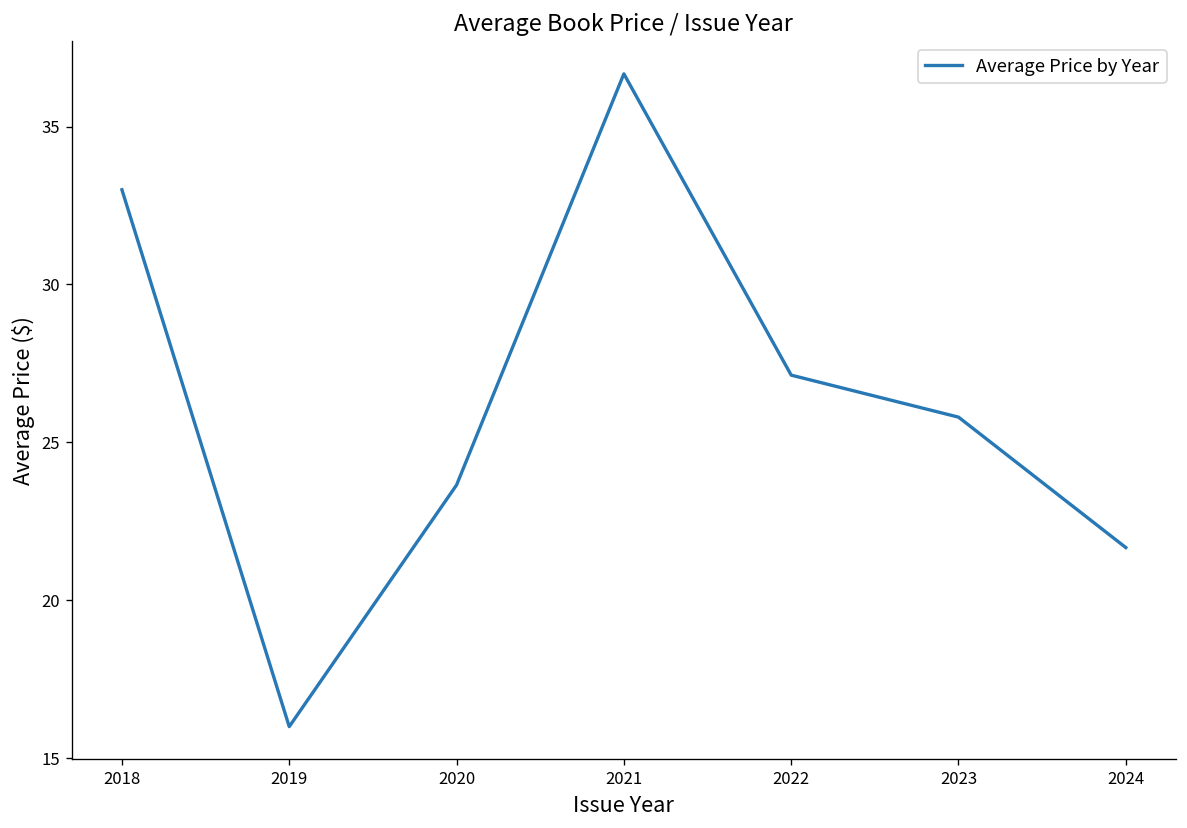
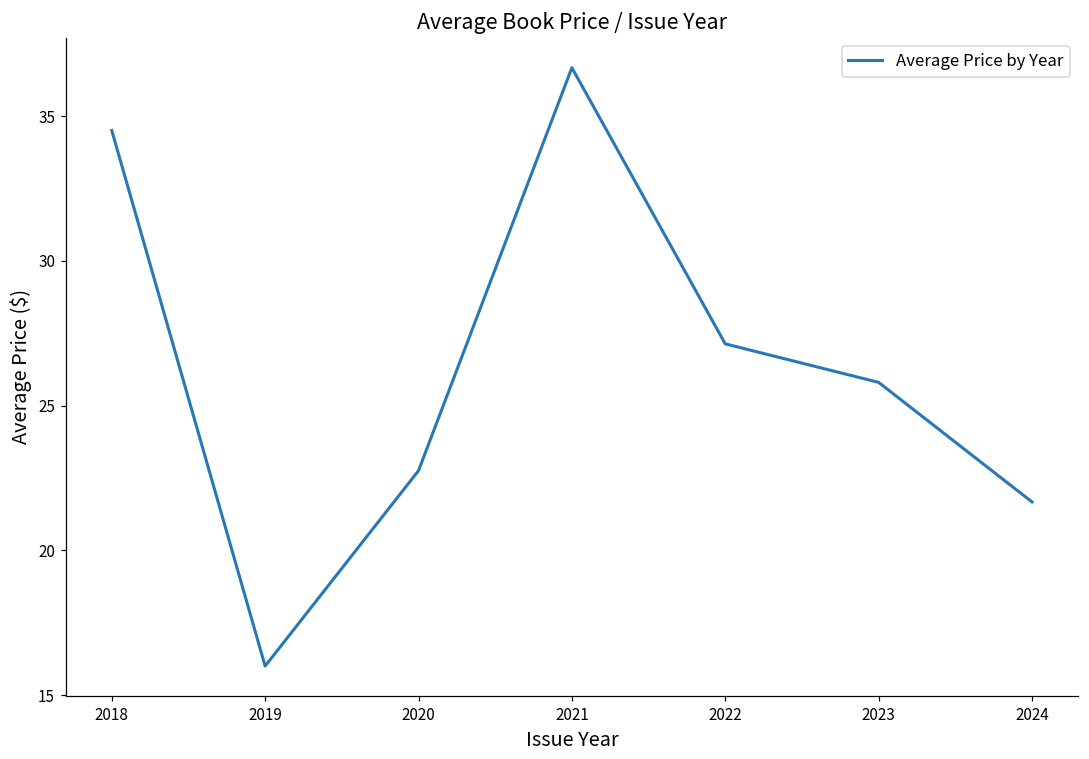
  {
-   "2018": 33.0,
+   "2018": 34.5,
    "2019": 16.0,
-   "2020": 23.7,
+   "2020": 22.8,
    "2021": 36.7,
    "2022": 27.1,
    "2023": 25.8,
    "2024": 21.7
  }
